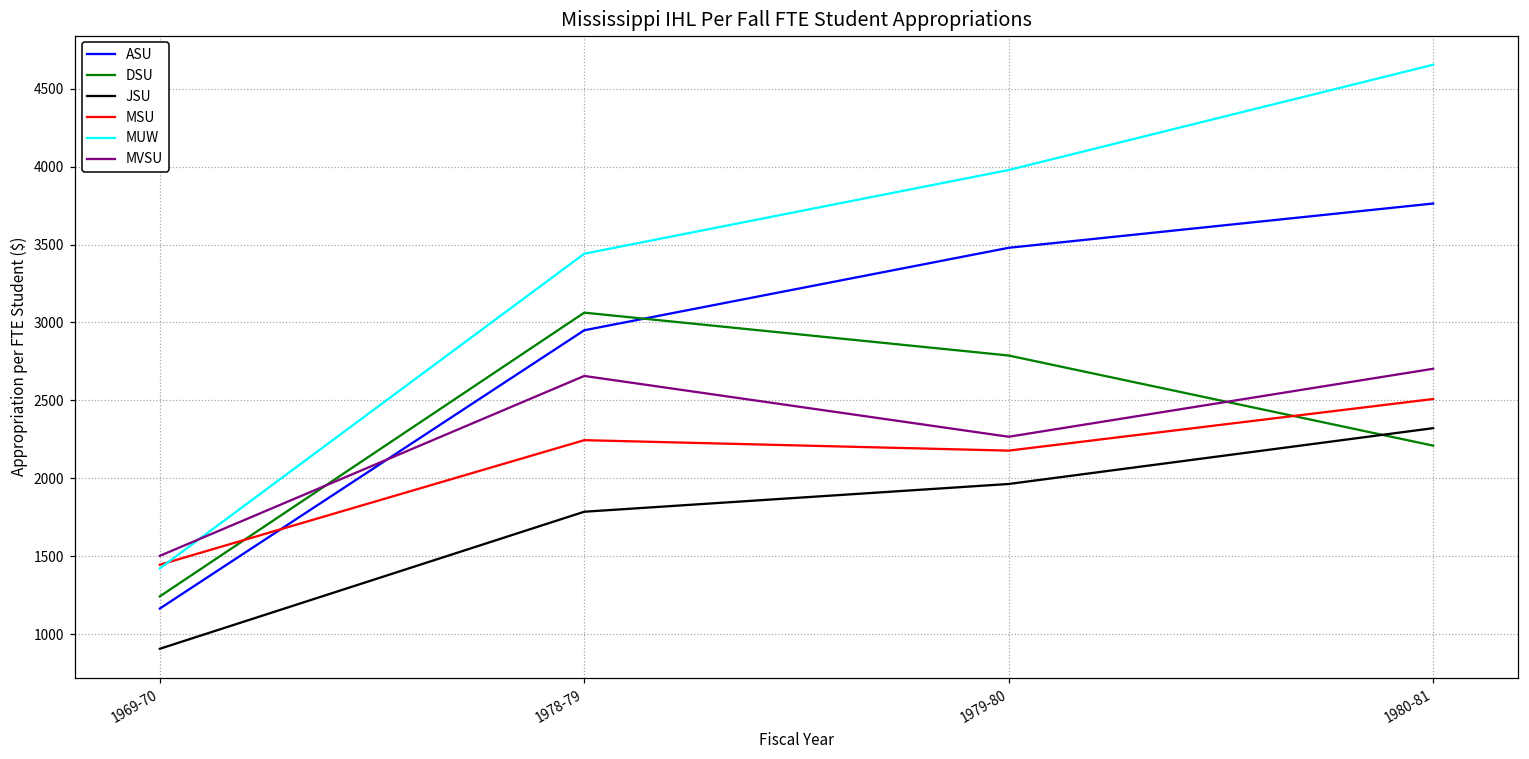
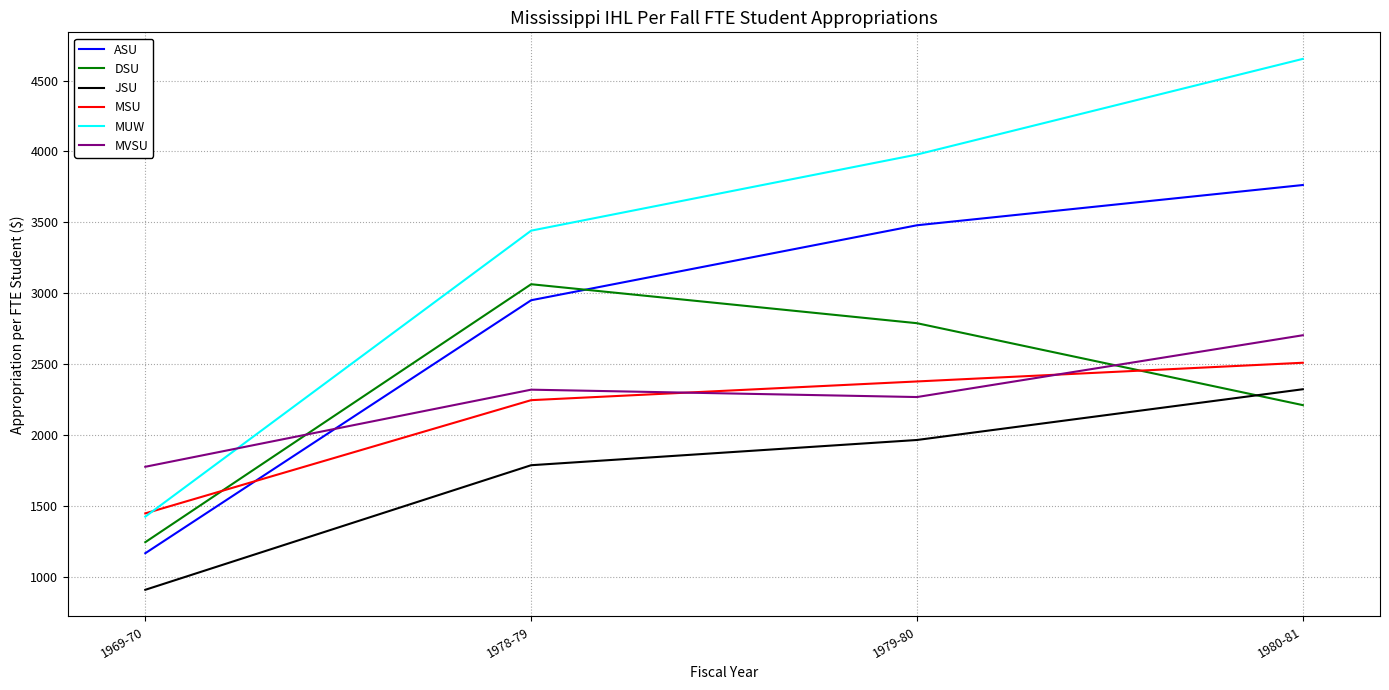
  {
    "ASU": {
      "1969-70": 1170,
      "1978-79": 2950,
      "1979-80": 3480,
      "1980-81": 3760
    },
    "DSU": {
      "1969-70": 1240,
      "1978-79": 3060,
      "1979-80": 2790,
      "1980-81": 2210
    },
    "JSU": {
      "1969-70": 910,
      "1978-79": 1790,
      "1979-80": 1960,
      "1980-81": 2320
    },
    "MSU": {
      "1969-70": 1450,
      "1978-79": 2250,
-     "1979-80": 2180,
+     "1979-80": 2380,
      "1980-81": 2510
    },
    "MUW": {
      "1969-70": 1420,
      "1978-79": 3440,
      "1979-80": 3980,
      "1980-81": 4650
    },
    "MVSU": {
-     "1969-70": 1500,
-     "1978-79": 2660,
+     "1969-70": 1780,
+     "1978-79": 2320,
      "1979-80": 2270,
      "1980-81": 2700
    }
  }
